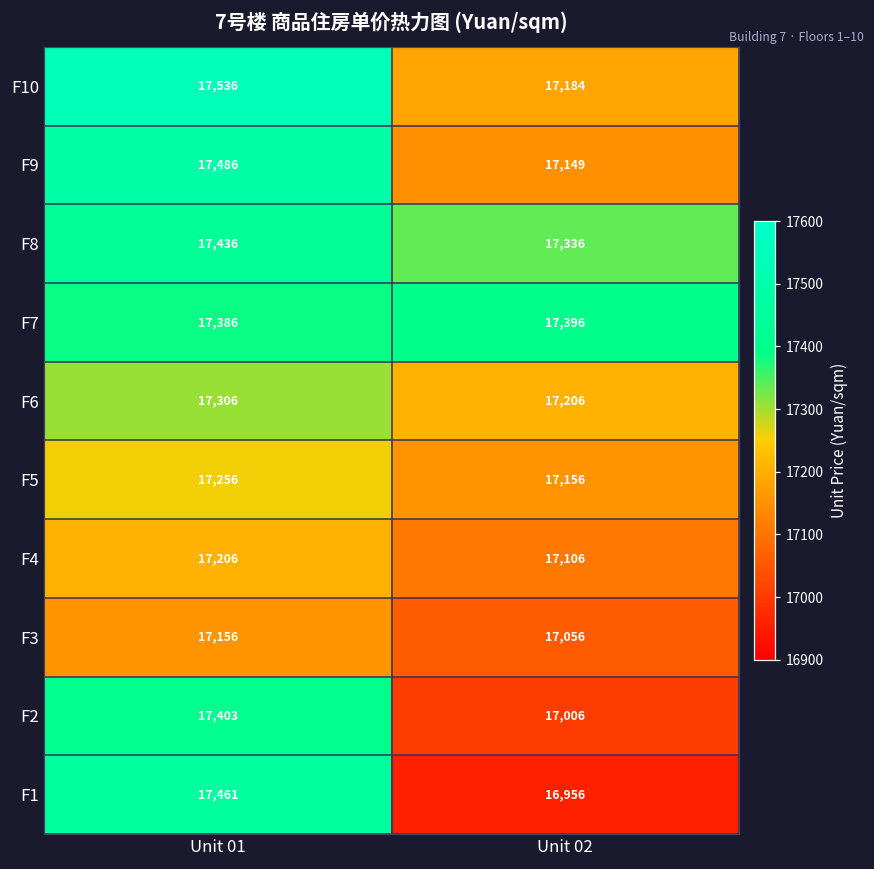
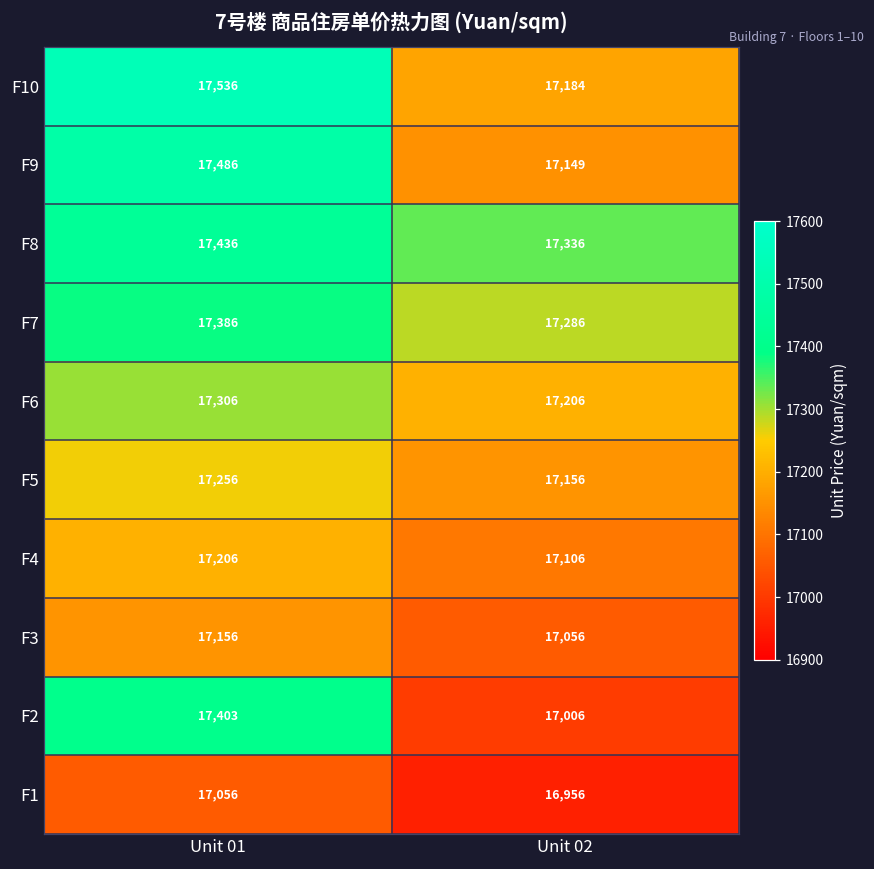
  {
    "F10": {
      "Unit 01": "17,536",
      "Unit 02": "17,184"
    },
    "F9": {
      "Unit 01": "17,486",
      "Unit 02": "17,149"
    },
    "F8": {
      "Unit 01": "17,436",
      "Unit 02": "17,336"
    },
    "F7": {
      "Unit 01": "17,386",
-     "Unit 02": "17,396"
+     "Unit 02": "17,286"
    },
    "F6": {
      "Unit 01": "17,306",
      "Unit 02": "17,206"
    },
    "F5": {
      "Unit 01": "17,256",
      "Unit 02": "17,156"
    },
    "F4": {
      "Unit 01": "17,206",
      "Unit 02": "17,106"
    },
    "F3": {
      "Unit 01": "17,156",
      "Unit 02": "17,056"
    },
    "F2": {
      "Unit 01": "17,403",
      "Unit 02": "17,006"
    },
    "F1": {
-     "Unit 01": "17,461",
+     "Unit 01": "17,056",
      "Unit 02": "16,956"
    }
  }
